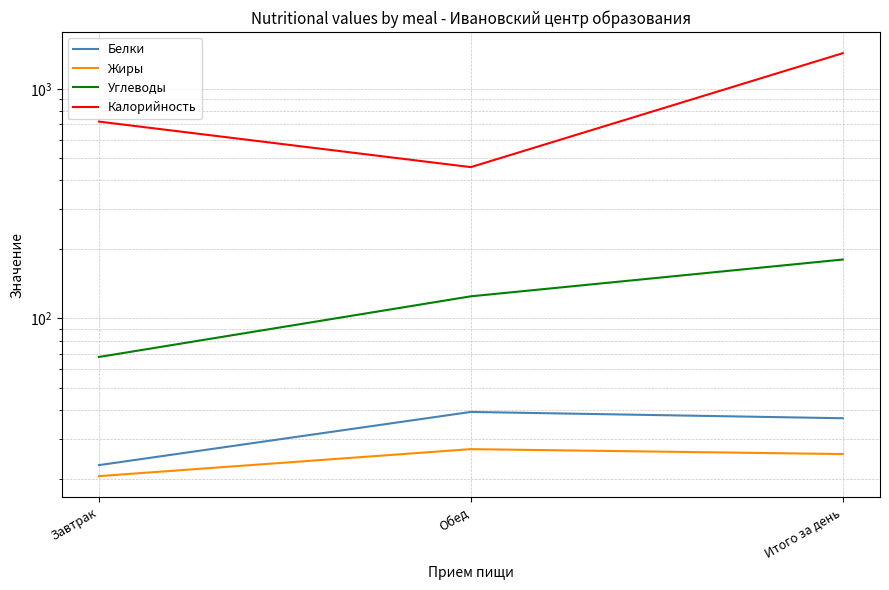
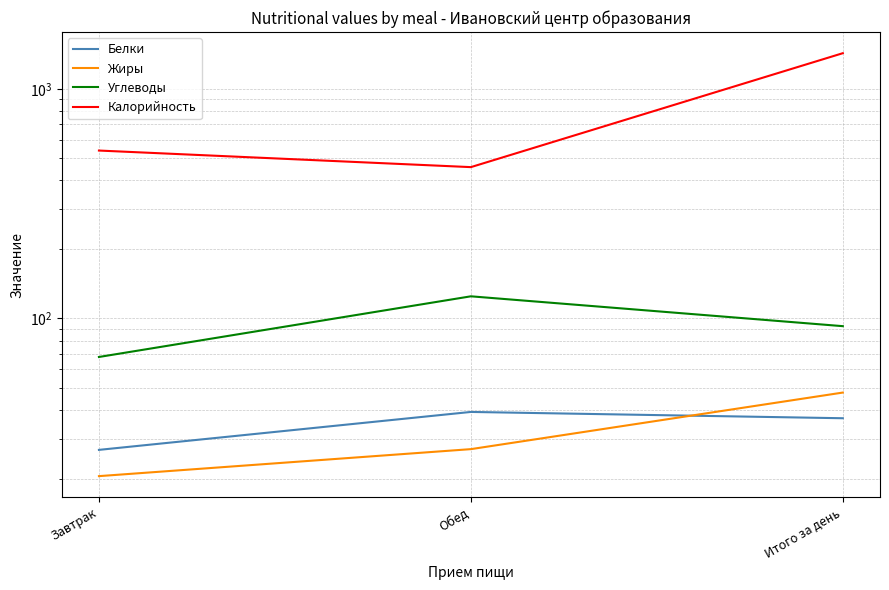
  {
    "Белки": {
-     "Завтрак": 23,
+     "Завтрак": 27,
      "Обед": 39,
      "Итого за день": 37
    },
    "Жиры": {
      "Завтрак": 21,
      "Обед": 27,
-     "Итого за день": 26
+     "Итого за день": 48
    },
    "Углеводы": {
      "Завтрак": 68,
      "Обед": 120,
-     "Итого за день": 180
+     "Итого за день": 93
    },
    "Калорийность": {
-     "Завтрак": 720,
+     "Завтрак": 540,
      "Обед": 460,
      "Итого за день": 1400
    }
  }
